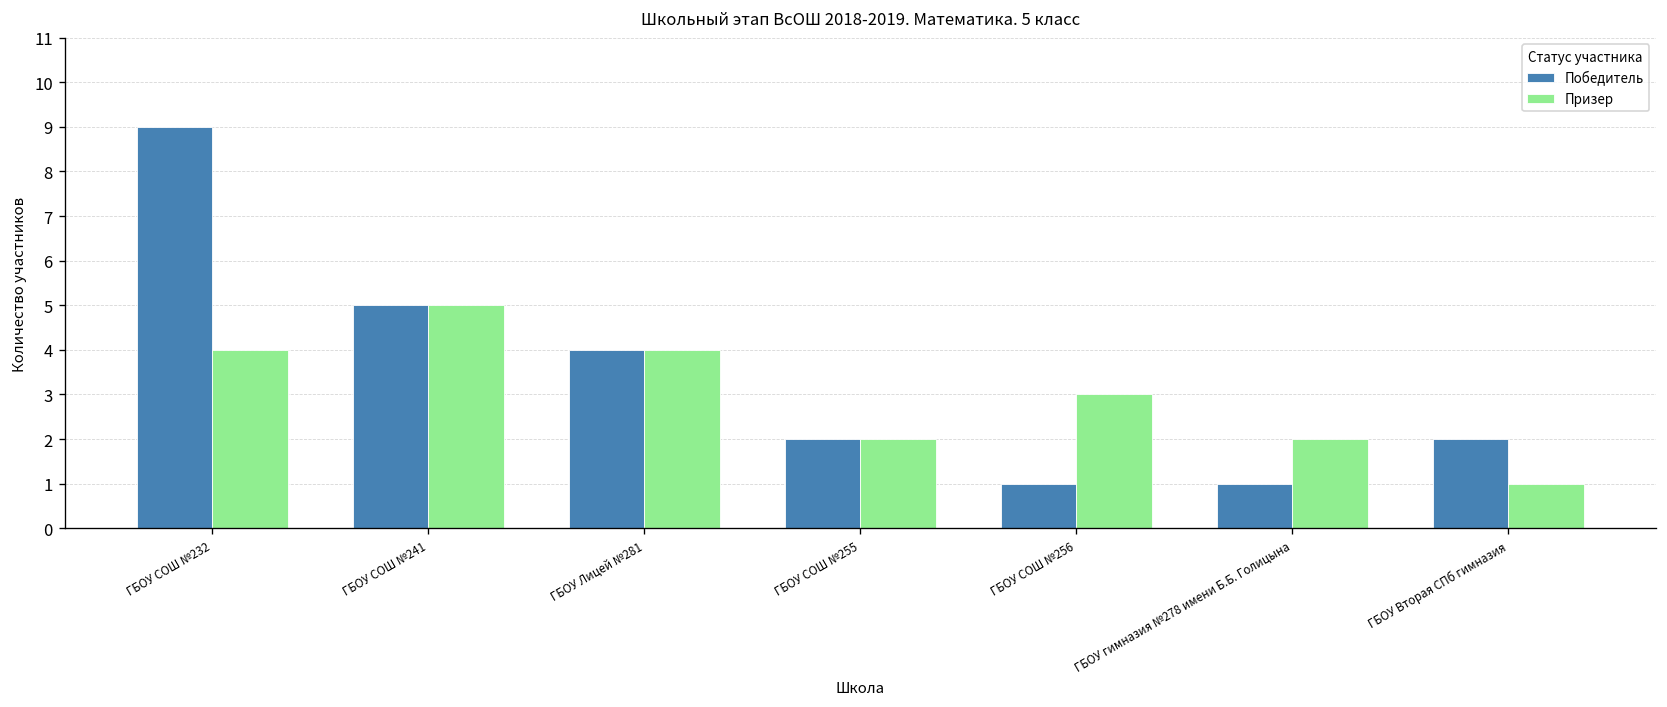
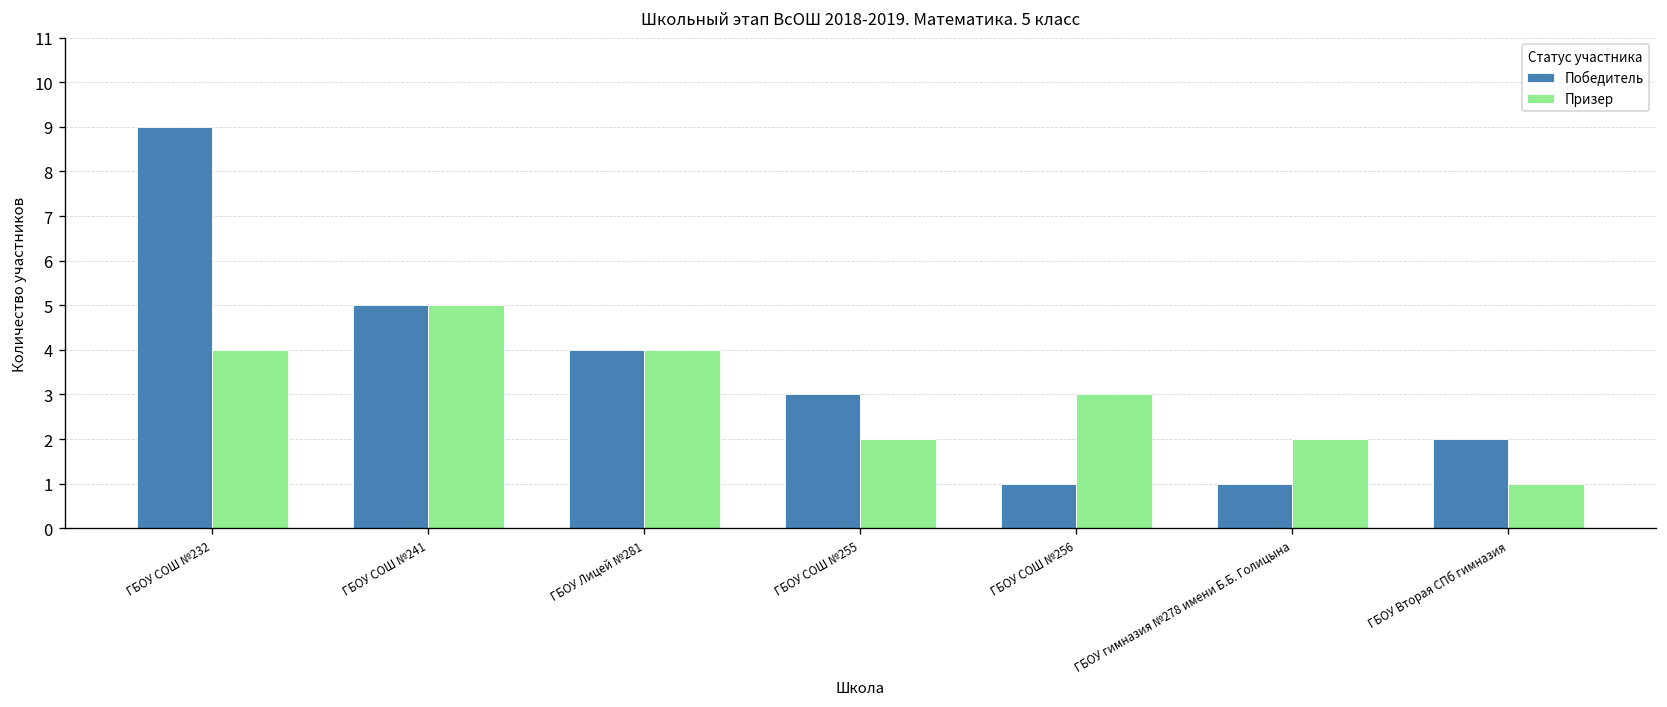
  {
    "Победитель": {
      "ГБОУ СОШ №232": 9,
      "ГБОУ СОШ №241": 5,
      "ГБОУ Лицей №281": 4,
-     "ГБОУ СОШ №255": 2,
+     "ГБОУ СОШ №255": 3,
      "ГБОУ СОШ №256": 1,
      "ГБОУ гимназия №278 имени Б.Б. Голицына": 1,
      "ГБОУ Вторая СПб гимназия": 2
    },
    "Призер": {
      "ГБОУ СОШ №232": 4,
      "ГБОУ СОШ №241": 5,
      "ГБОУ Лицей №281": 4,
      "ГБОУ СОШ №255": 2,
      "ГБОУ СОШ №256": 3,
      "ГБОУ гимназия №278 имени Б.Б. Голицына": 2,
      "ГБОУ Вторая СПб гимназия": 1
    }
  }
